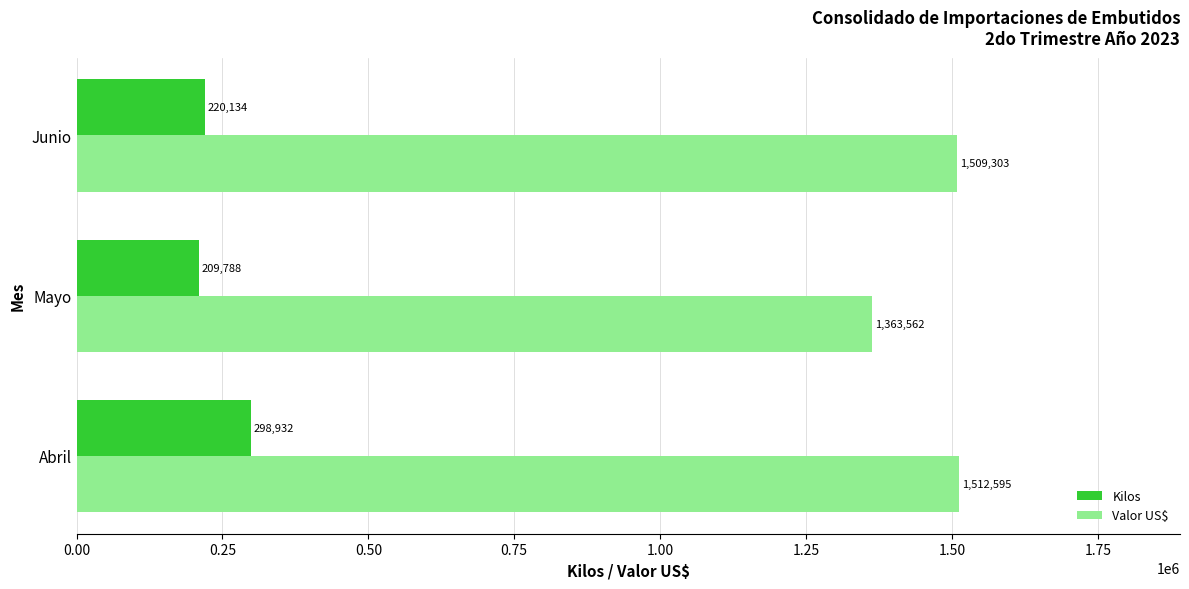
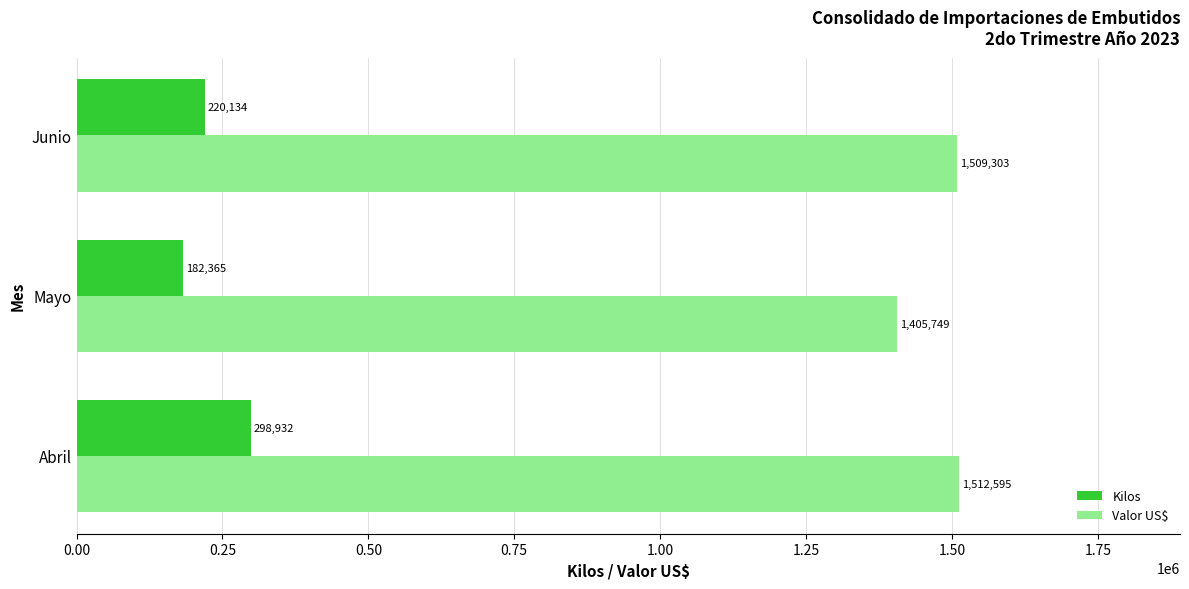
  {
    "Kilos": {
      "Junio": "220,134",
-     "Mayo": "209,788",
+     "Mayo": "182,365",
      "Abril": "298,932"
    },
    "Valor US$": {
      "Junio": "1,509,303",
-     "Mayo": "1,363,562",
+     "Mayo": "1,405,749",
      "Abril": "1,512,595"
    }
  }
